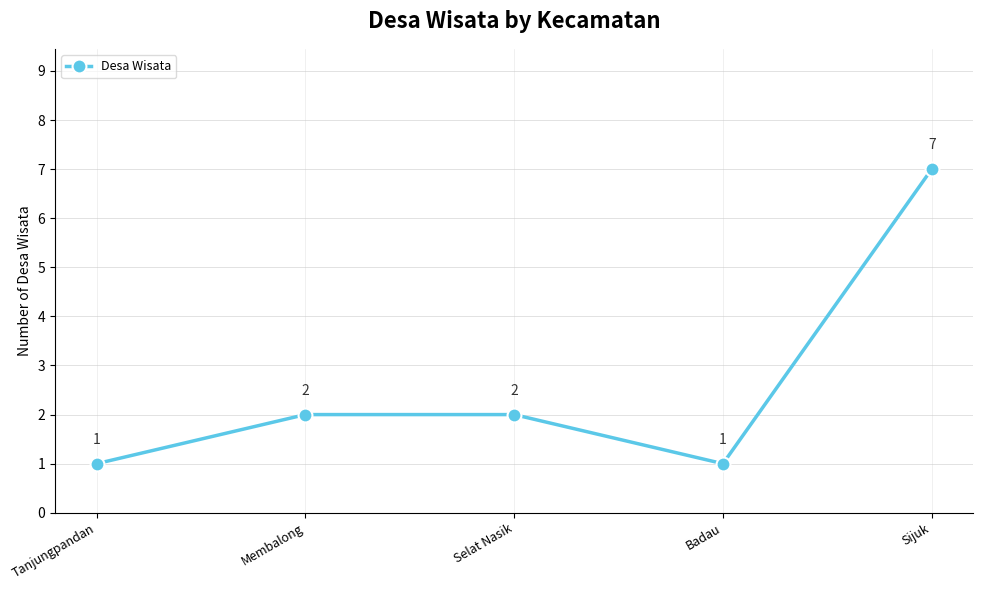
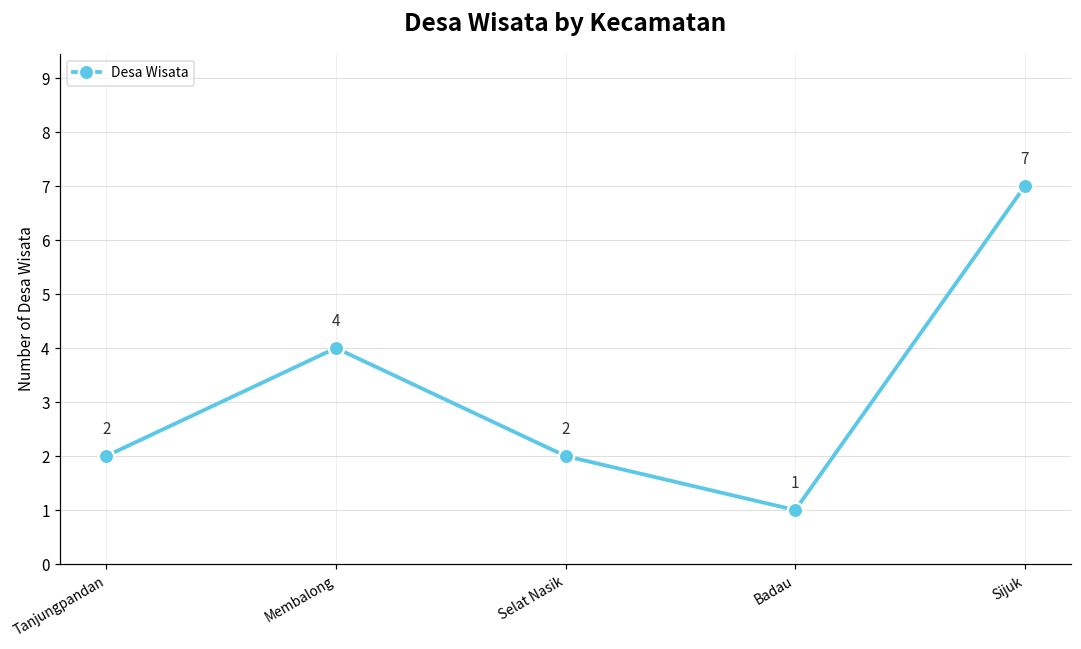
  {
-   "Tanjungpandan": 1,
-   "Membalong": 2,
+   "Tanjungpandan": 2,
+   "Membalong": 4,
    "Selat Nasik": 2,
    "Badau": 1,
    "Sijuk": 7
  }
